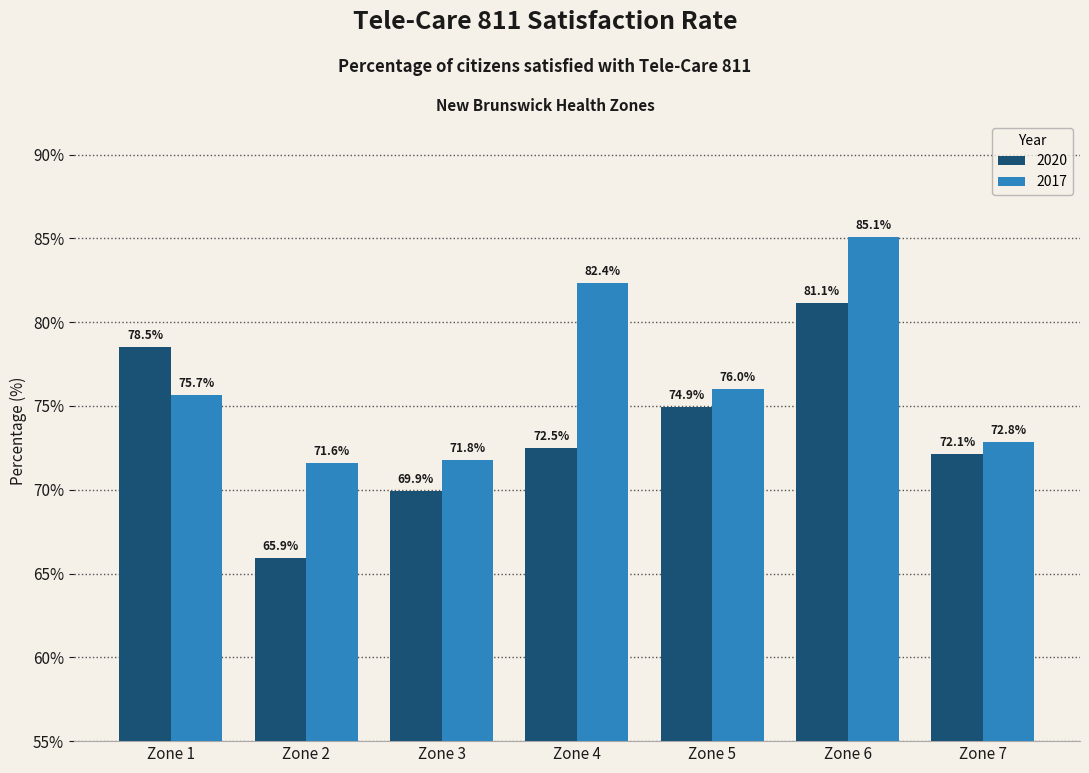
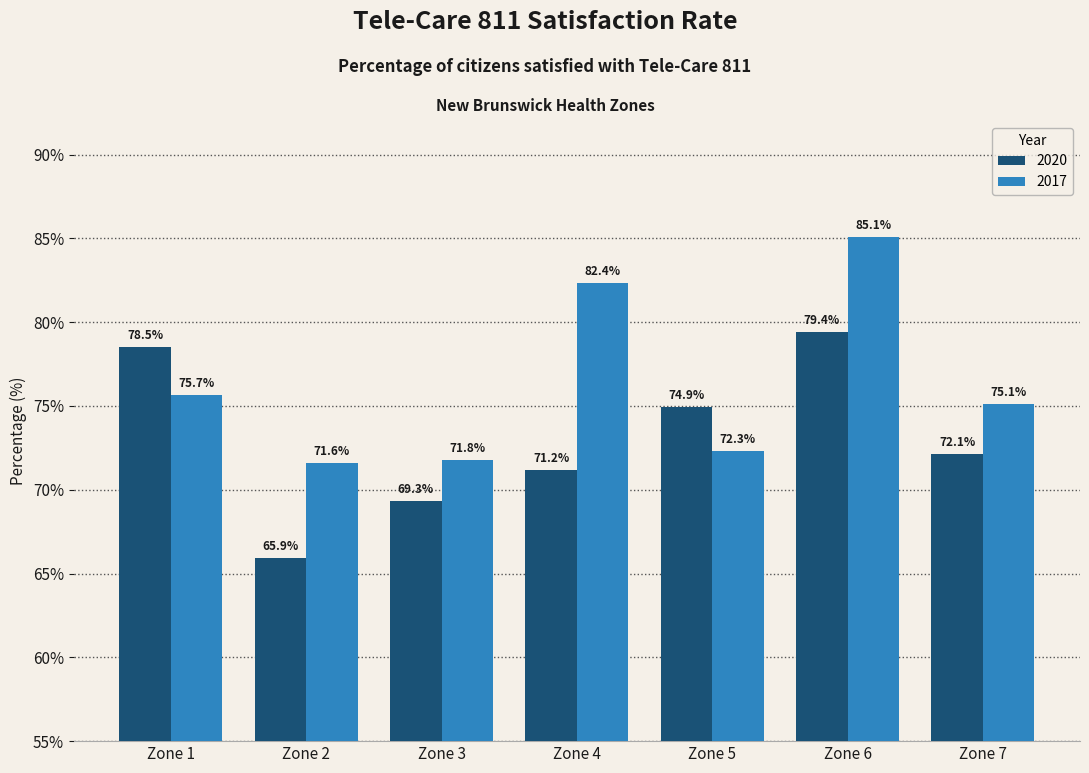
  {
    "2020": {
      "Zone 1": "78.5%",
      "Zone 2": "65.9%",
-     "Zone 3": "69.9%",
-     "Zone 4": "72.5%",
+     "Zone 3": "69.3%",
+     "Zone 4": "71.2%",
      "Zone 5": "74.9%",
-     "Zone 6": "81.1%",
+     "Zone 6": "79.4%",
      "Zone 7": "72.1%"
    },
    "2017": {
      "Zone 1": "75.7%",
      "Zone 2": "71.6%",
      "Zone 3": "71.8%",
      "Zone 4": "82.4%",
-     "Zone 5": "76.0%",
+     "Zone 5": "72.3%",
      "Zone 6": "85.1%",
-     "Zone 7": "72.8%"
+     "Zone 7": "75.1%"
    }
  }
